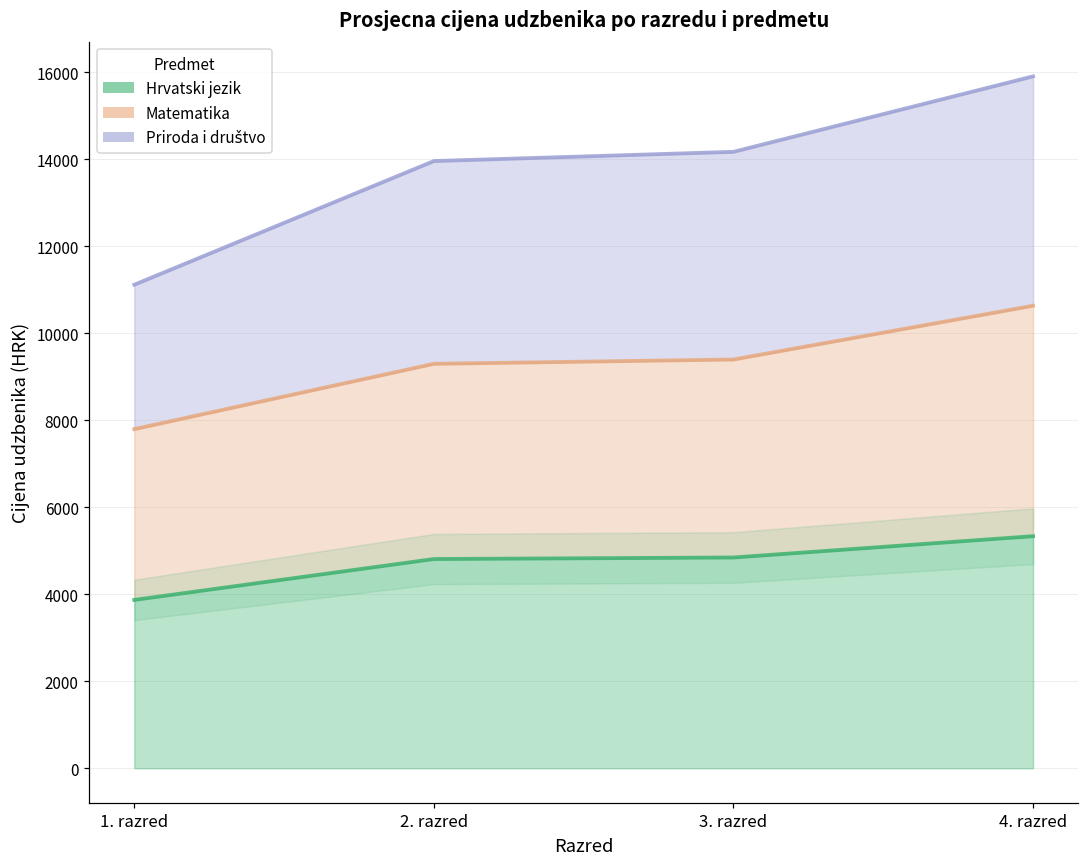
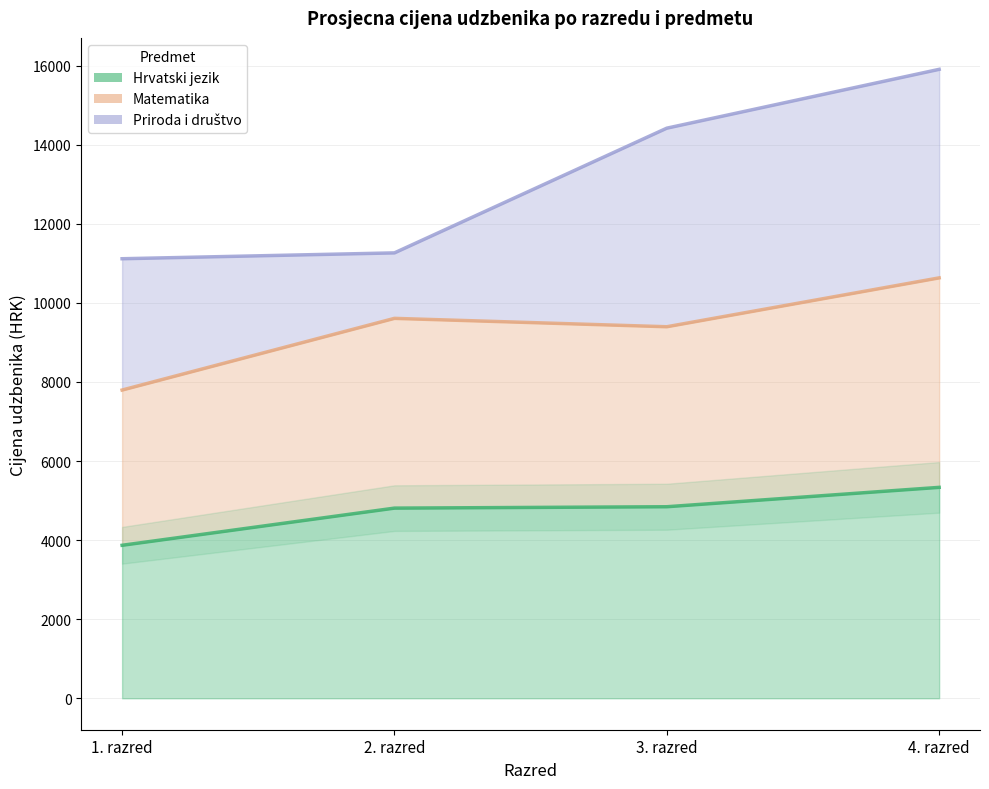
  {
    "Matematika": {
      "1. razred": 3900,
-     "2. razred": 4500,
+     "2. razred": 4800,
      "3. razred": 4600,
      "4. razred": 5300
    },
    "Priroda i društvo": {
      "1. razred": 3300,
-     "2. razred": 4700,
-     "3. razred": 4800,
+     "2. razred": 1700,
+     "3. razred": 5000,
      "4. razred": 5300
    }
  }
